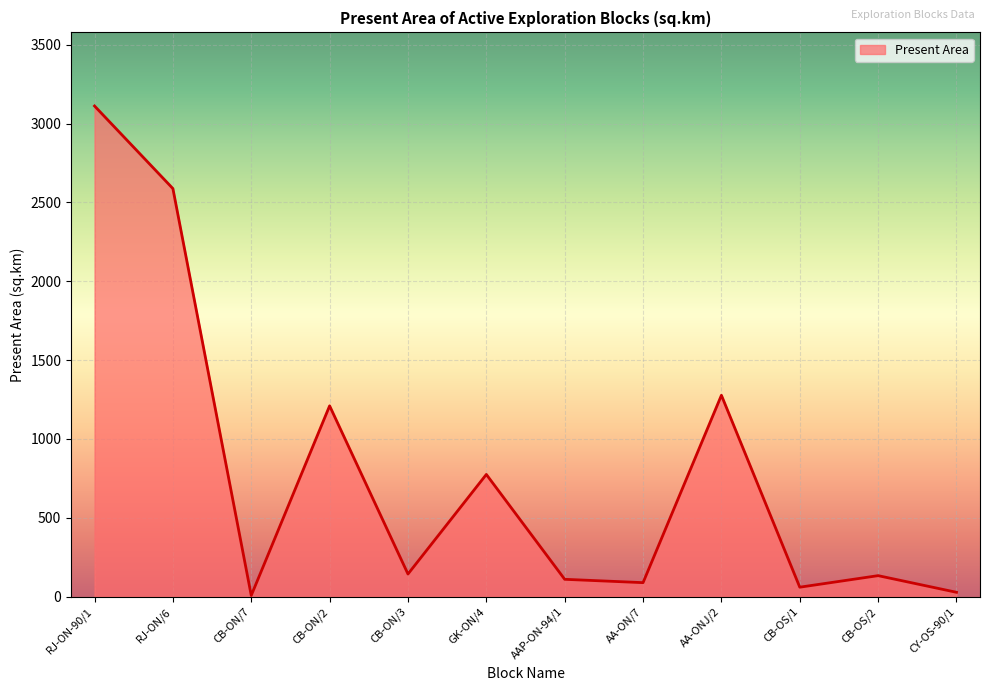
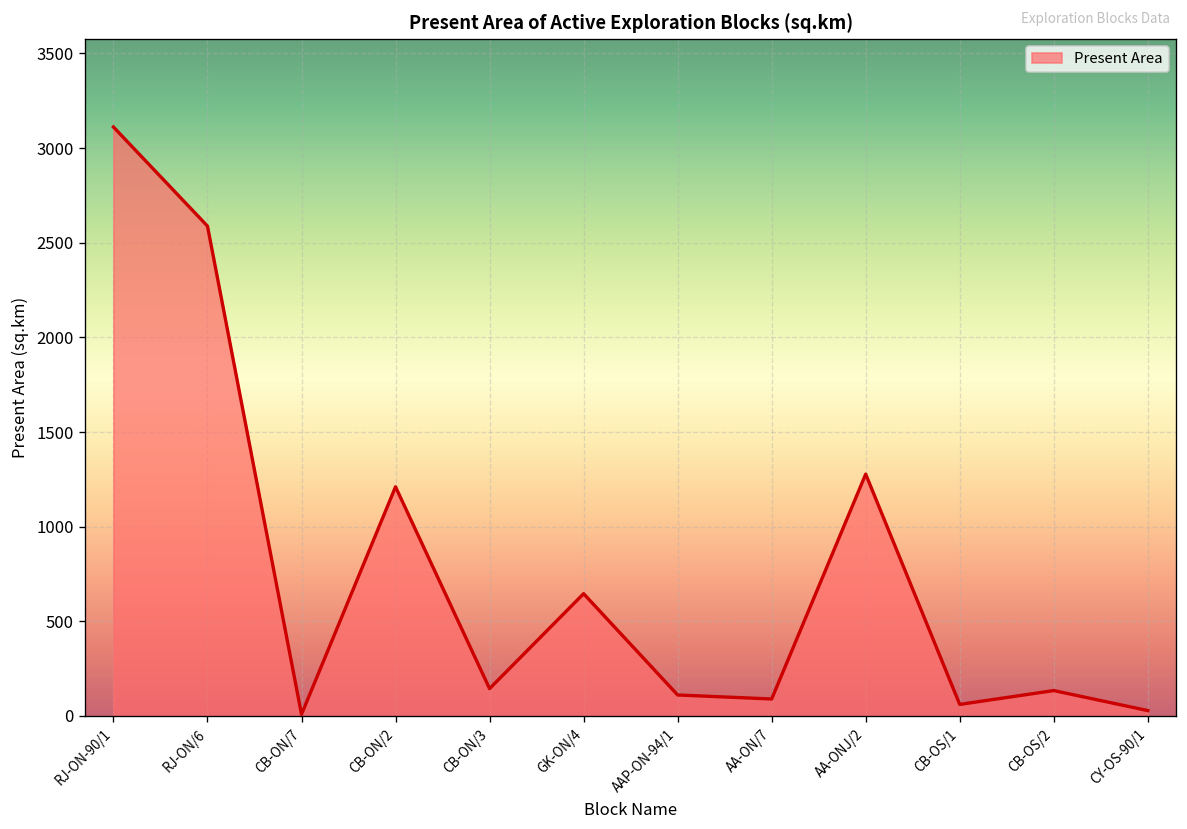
  {
    "RJ-ON-90/1": 3110,
    "RJ-ON/6": 2590,
    "CB-ON/7": 10,
    "CB-ON/2": 1210,
    "CB-ON/3": 140,
-   "GK-ON/4": 780,
+   "GK-ON/4": 650,
    "AAP-ON-94/1": 110,
    "AA-ON/7": 90,
    "AA-ONJ/2": 1280,
    "CB-OS/1": 60,
    "CB-OS/2": 130,
    "CY-OS-90/1": 30
  }
